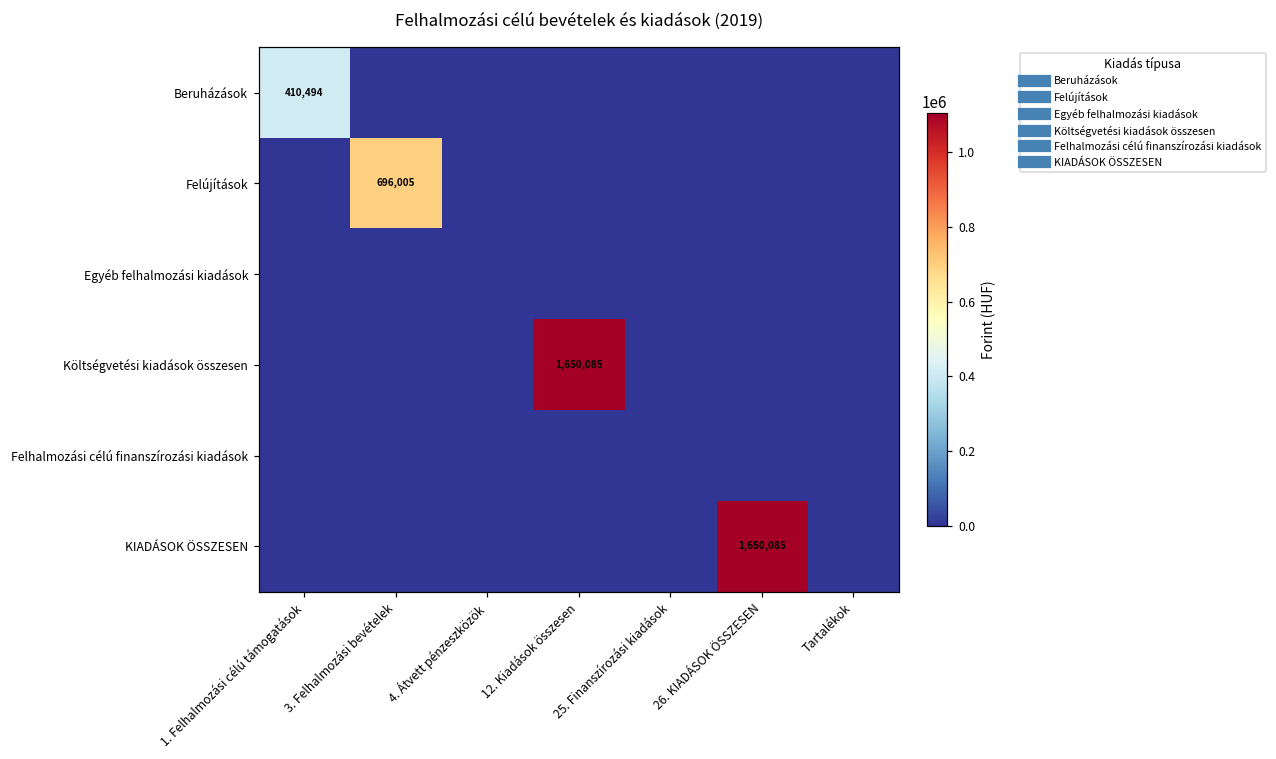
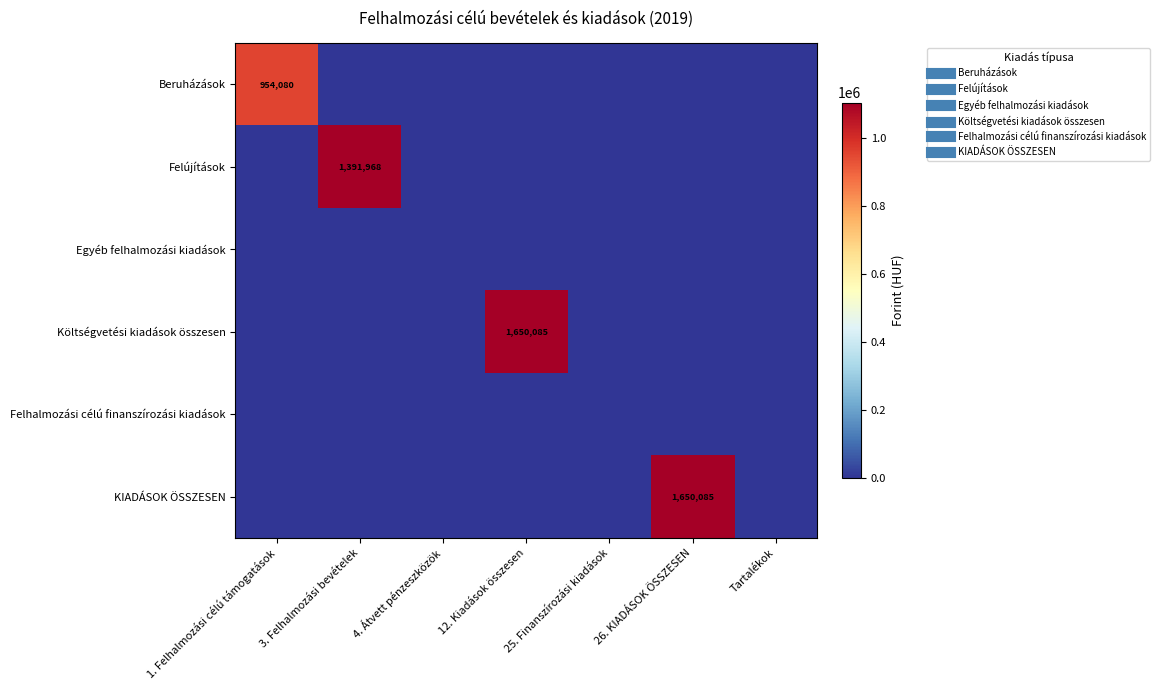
  {
    "Beruházások": {
-     "1. Felhalmozási célú támogatások": "410,494"
+     "1. Felhalmozási célú támogatások": "954,080"
    },
    "Felújítások": {
-     "3. Felhalmozási bevételek": "696,005"
+     "3. Felhalmozási bevételek": "1,391,968"
    },
    "Költségvetési kiadások összesen": {
      "12. Kiadások összesen": "1,650,085"
    },
    "KIADÁSOK ÖSSZESEN": {
      "26. KIADÁSOK ÖSSZESEN": "1,650,085"
    }
  }
